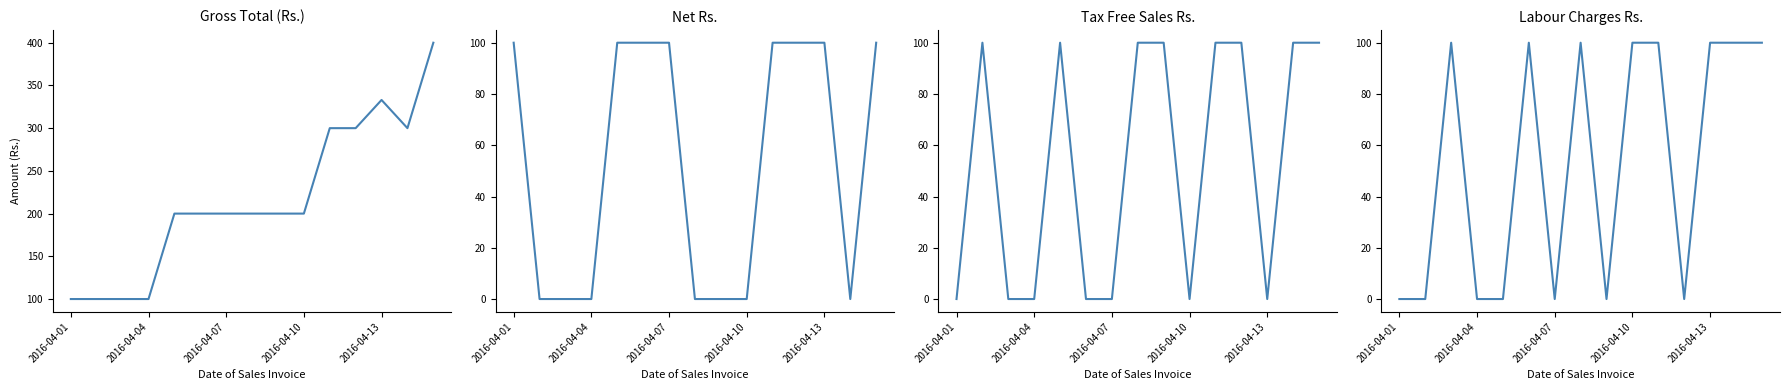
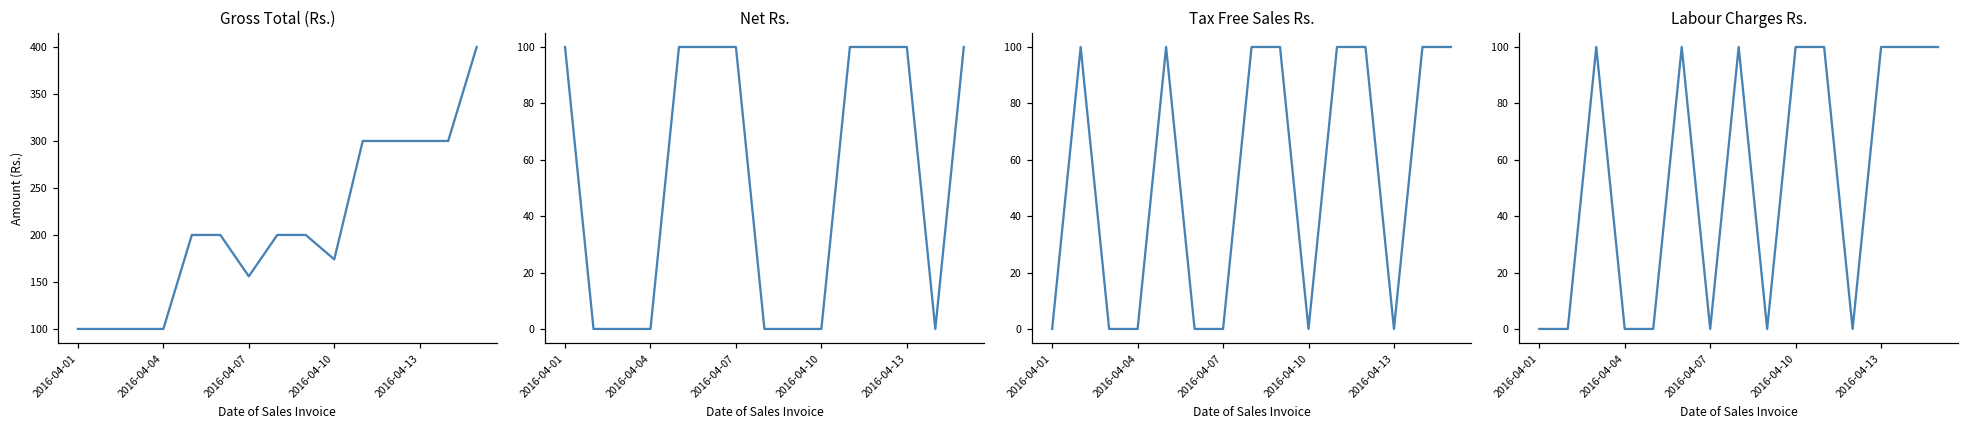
  {
    "Gross Total (Rs.)": {
      "2016-04-01": 100,
      "2016-04-04": 100,
-     "2016-04-07": 200,
-     "2016-04-10": 200,
-     "2016-04-13": 330
+     "2016-04-07": 160,
+     "2016-04-10": 170,
+     "2016-04-13": 300
    },
    "Net Rs.": {
      "2016-04-01": 100,
      "2016-04-04": 0,
      "2016-04-07": 100,
      "2016-04-10": 0,
      "2016-04-13": 100
    },
    "Tax Free Sales Rs.": {
      "2016-04-01": 0,
      "2016-04-04": 0,
      "2016-04-07": 0,
      "2016-04-10": 0,
      "2016-04-13": 0
    },
    "Labour Charges Rs.": {
      "2016-04-01": 0,
      "2016-04-04": 0,
      "2016-04-07": 0,
      "2016-04-10": 100,
      "2016-04-13": 100
    }
  }
